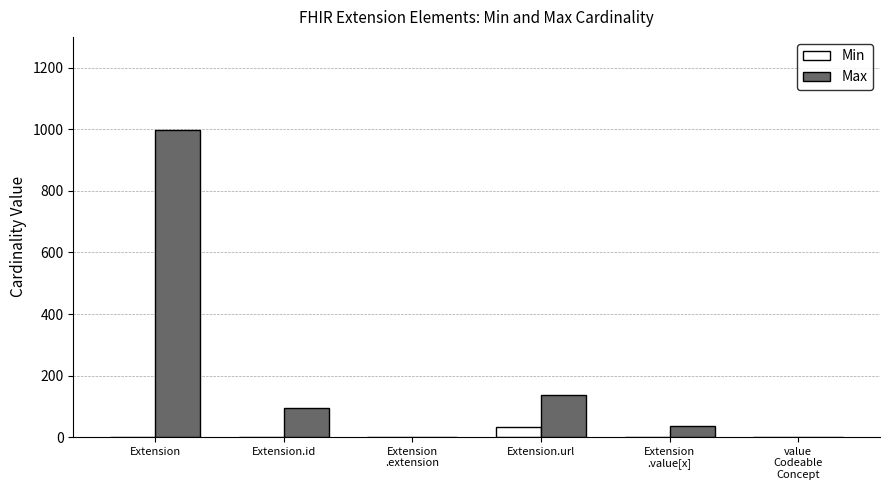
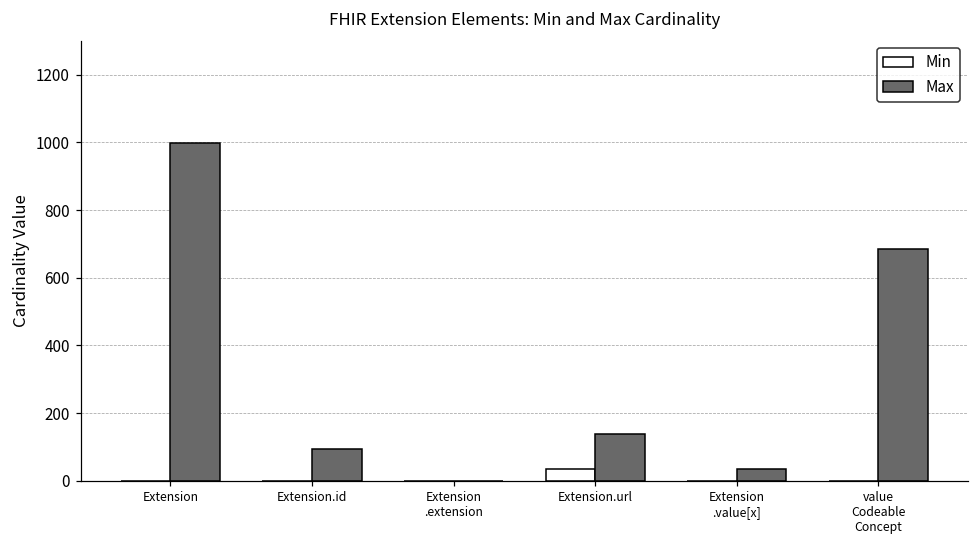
  {
    "Min": {
      "Extension": 0,
      "Extension.id": 0,
      "Extension .extension": 0,
      "Extension.url": 30,
      "Extension .value[x]": 0,
      "value Codeable Concept": 0
    },
    "Max": {
      "Extension": 1000,
      "Extension.id": 90,
      "Extension .extension": 0,
      "Extension.url": 140,
      "Extension .value[x]": 40,
-     "value Codeable Concept": 0
+     "value Codeable Concept": 690
    }
  }
